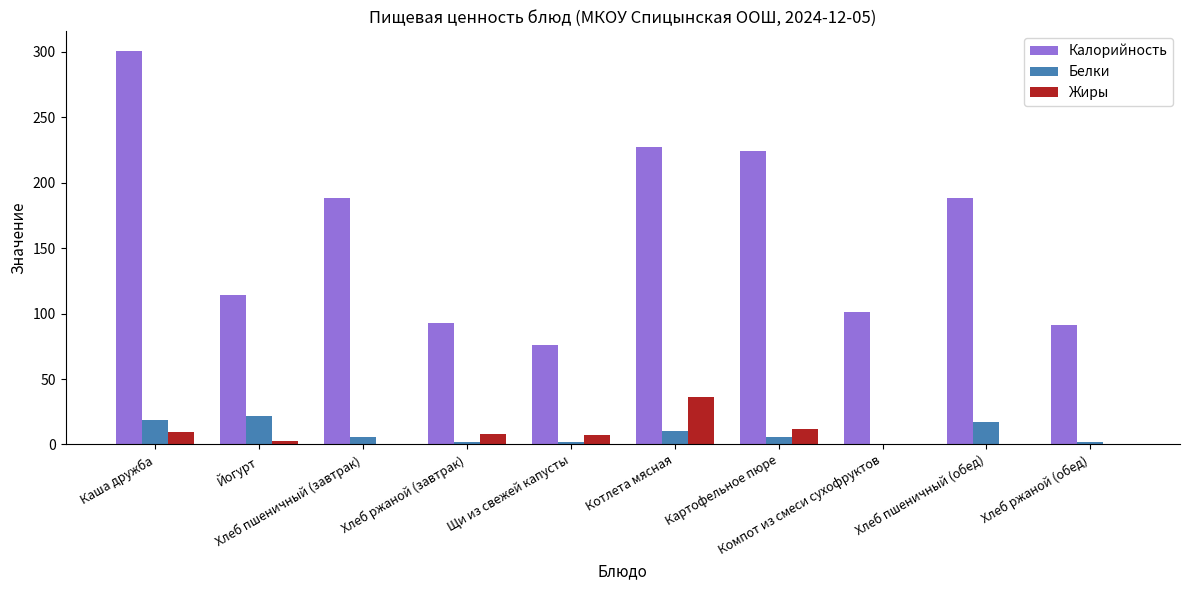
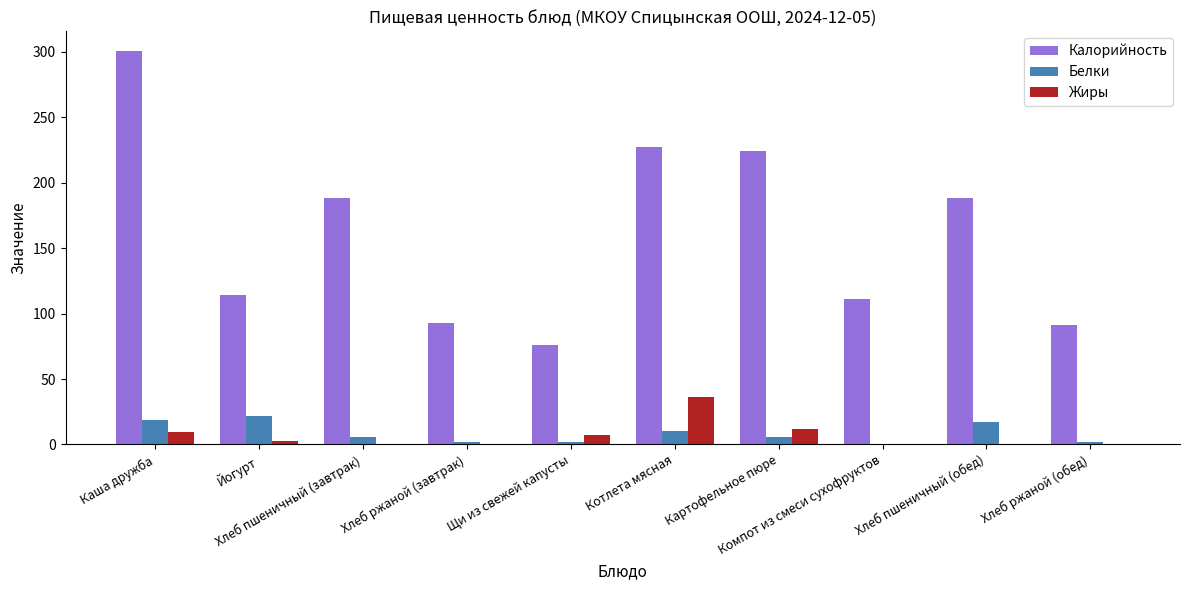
  {
    "Калорийность": {
      "Каша дружба": 301,
      "Йогурт": 114,
      "Хлеб пшеничный (завтрак)": 188,
      "Хлеб ржаной (завтрак)": 93,
      "Щи из свежей капусты": 76,
      "Котлета мясная": 227,
      "Картофельное пюре": 224,
-     "Компот из смеси сухофруктов": 101,
+     "Компот из смеси сухофруктов": 111,
      "Хлеб пшеничный (обед)": 188,
      "Хлеб ржаной (обед)": 91
    },
    "Белки": {
      "Каша дружба": 19,
      "Йогурт": 22,
      "Хлеб пшеничный (завтрак)": 6,
      "Хлеб ржаной (завтрак)": 2,
      "Щи из свежей капусты": 2,
      "Котлета мясная": 10,
      "Картофельное пюре": 5,
      "Хлеб пшеничный (обед)": 17,
      "Хлеб ржаной (обед)": 2
    },
    "Жиры": {
      "Каша дружба": 9,
      "Йогурт": 3,
-     "Хлеб ржаной (завтрак)": 8,
+     "Хлеб ржаной (завтрак)": 0,
      "Щи из свежей капусты": 8,
      "Котлета мясная": 36,
      "Картофельное пюре": 12,
      "Компот из смеси сухофруктов": 0,
      "Хлеб ржаной (обед)": 0
    }
  }
